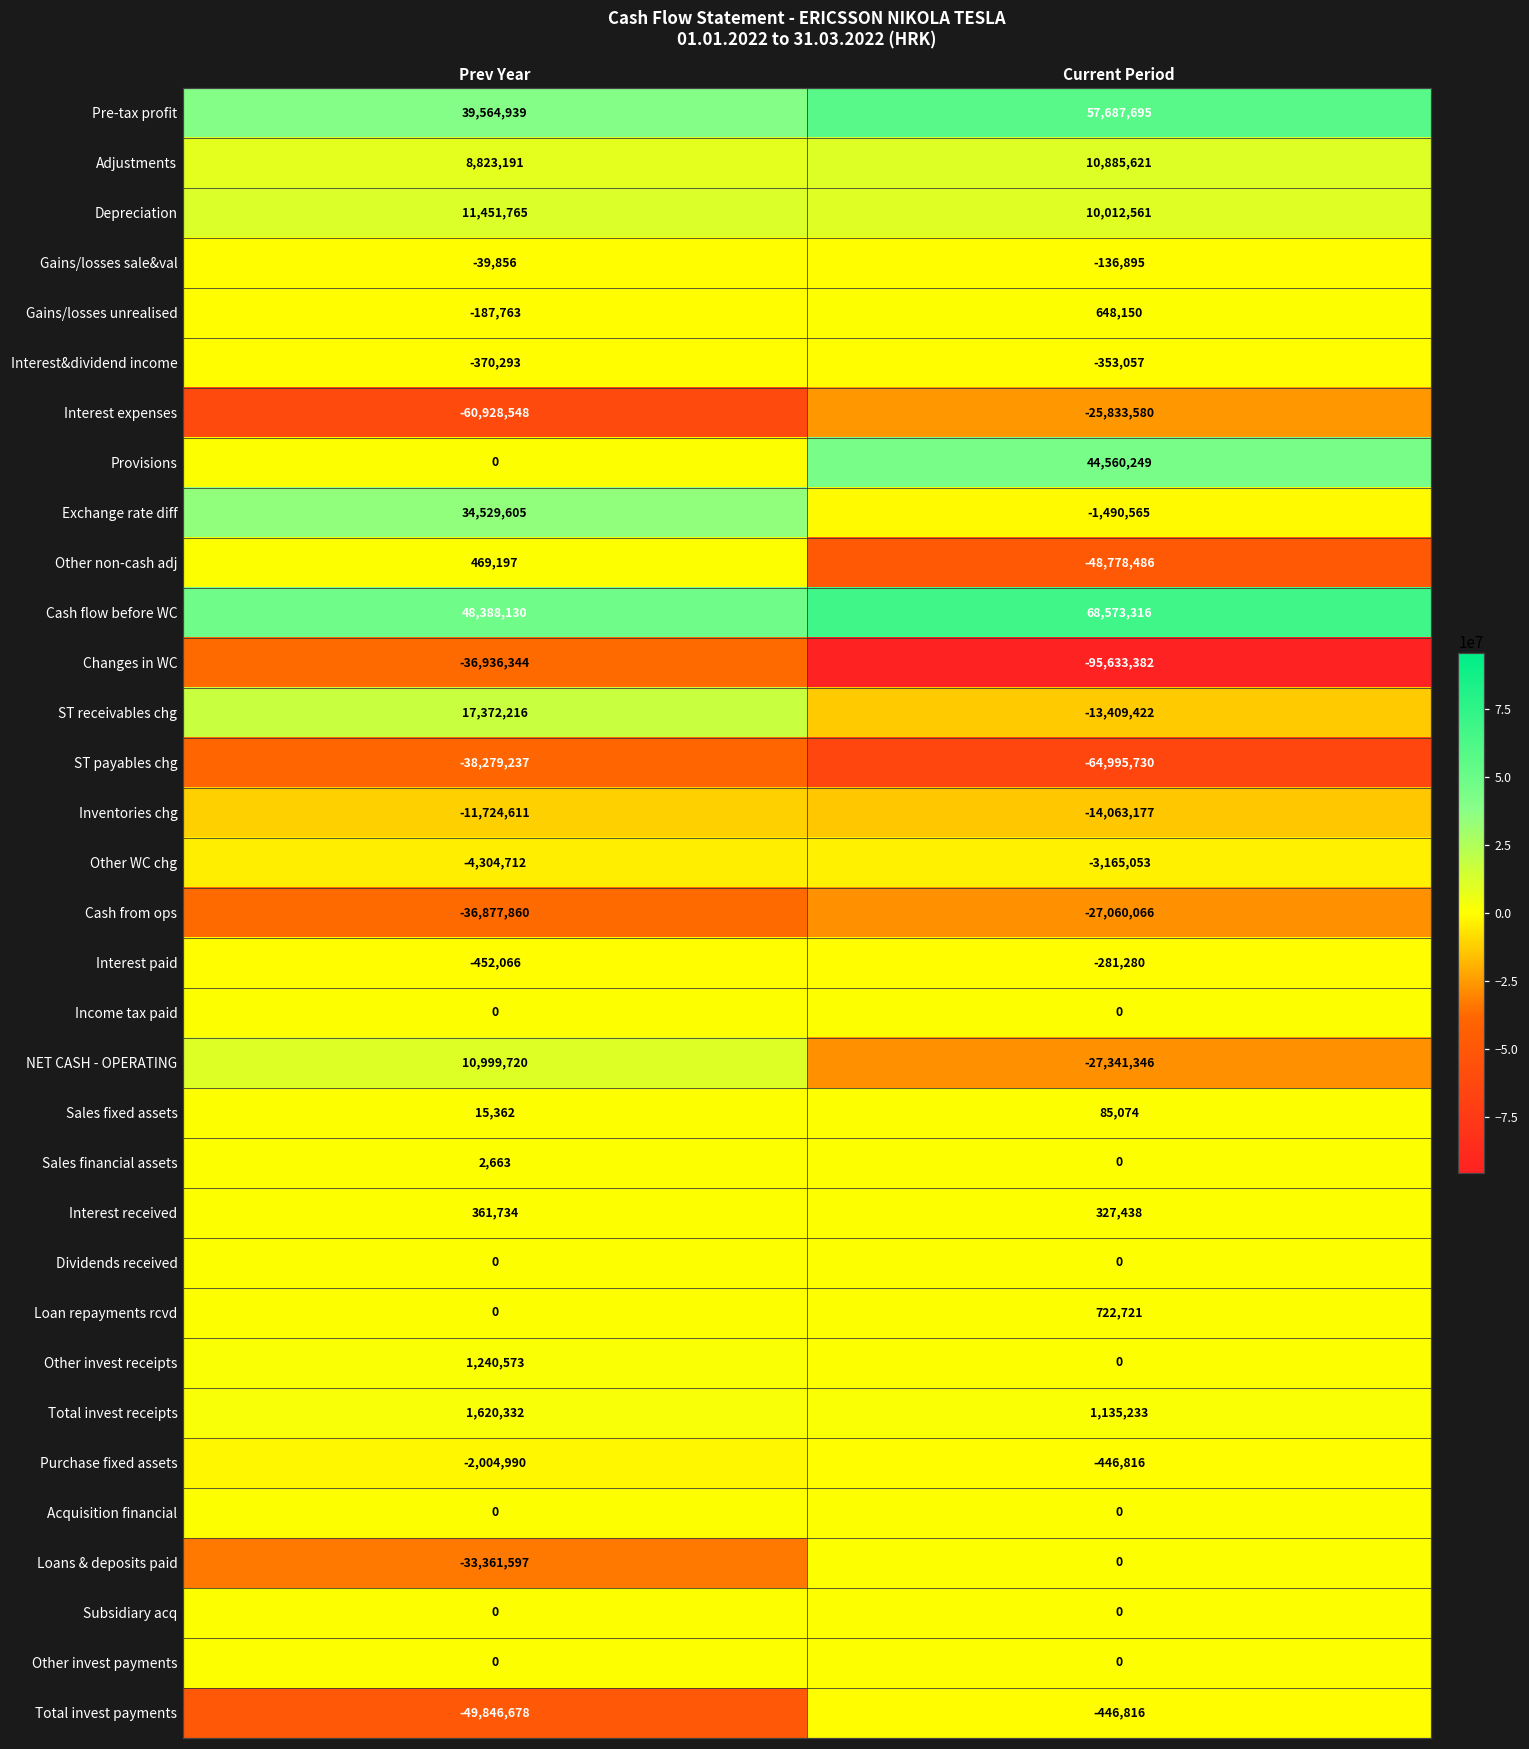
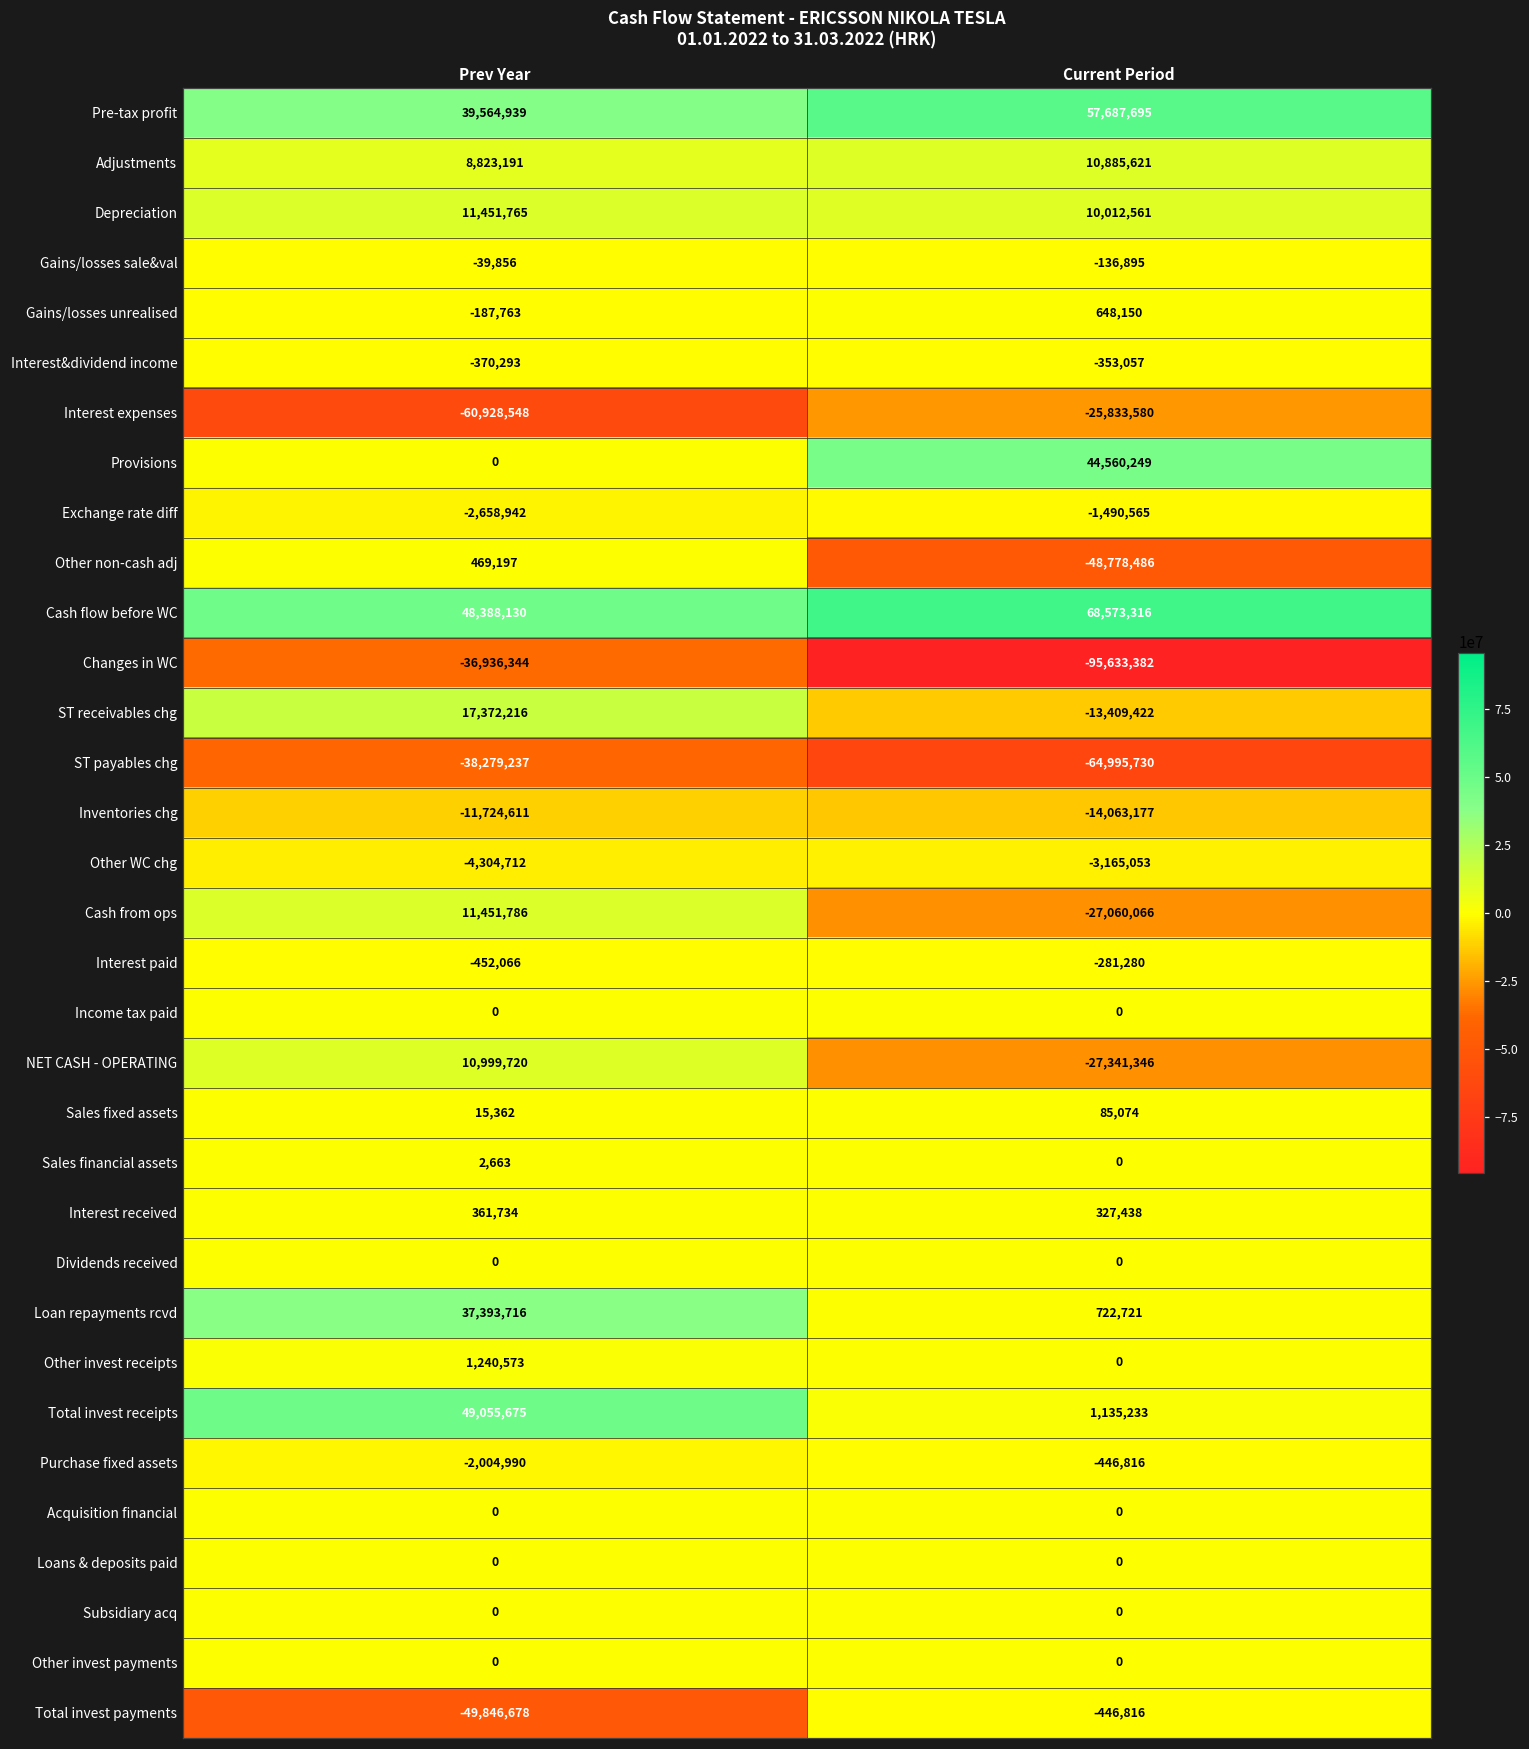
  {
    "Pre-tax profit": {
      "Prev Year": "39,564,939",
      "Current Period": "57,687,695"
    },
    "Adjustments": {
      "Prev Year": "8,823,191",
      "Current Period": "10,885,621"
    },
    "Depreciation": {
      "Prev Year": "11,451,765",
      "Current Period": "10,012,561"
    },
    "Gains/losses sale&val": {
      "Prev Year": "-39,856",
      "Current Period": "-136,895"
    },
    "Gains/losses unrealised": {
      "Prev Year": "-187,763",
      "Current Period": "648,150"
    },
    "Interest&dividend income": {
      "Prev Year": "-370,293",
      "Current Period": "-353,057"
    },
    "Interest expenses": {
      "Prev Year": "-60,928,548",
      "Current Period": "-25,833,580"
    },
    "Provisions": {
      "Prev Year": "0",
      "Current Period": "44,560,249"
    },
    "Exchange rate diff": {
-     "Prev Year": "34,529,605",
+     "Prev Year": "-2,658,942",
      "Current Period": "-1,490,565"
    },
    "Other non-cash adj": {
      "Prev Year": "469,197",
      "Current Period": "-48,778,486"
    },
    "Cash flow before WC": {
      "Prev Year": "48,388,130",
      "Current Period": "68,573,316"
    },
    "Changes in WC": {
      "Prev Year": "-36,936,344",
      "Current Period": "-95,633,382"
    },
    "ST receivables chg": {
      "Prev Year": "17,372,216",
      "Current Period": "-13,409,422"
    },
    "ST payables chg": {
      "Prev Year": "-38,279,237",
      "Current Period": "-64,995,730"
    },
    "Inventories chg": {
      "Prev Year": "-11,724,611",
      "Current Period": "-14,063,177"
    },
    "Other WC chg": {
      "Prev Year": "-4,304,712",
      "Current Period": "-3,165,053"
    },
    "Cash from ops": {
-     "Prev Year": "-36,877,860",
+     "Prev Year": "11,451,786",
      "Current Period": "-27,060,066"
    },
    "Interest paid": {
      "Prev Year": "-452,066",
      "Current Period": "-281,280"
    },
    "Income tax paid": {
      "Prev Year": "0",
      "Current Period": "0"
    },
    "NET CASH - OPERATING": {
      "Prev Year": "10,999,720",
      "Current Period": "-27,341,346"
    },
    "Sales fixed assets": {
      "Prev Year": "15,362",
      "Current Period": "85,074"
    },
    "Sales financial assets": {
      "Prev Year": "2,663",
      "Current Period": "0"
    },
    "Interest received": {
      "Prev Year": "361,734",
      "Current Period": "327,438"
    },
    "Dividends received": {
      "Prev Year": "0",
      "Current Period": "0"
    },
    "Loan repayments rcvd": {
-     "Prev Year": "0",
+     "Prev Year": "37,393,716",
      "Current Period": "722,721"
    },
    "Other invest receipts": {
      "Prev Year": "1,240,573",
      "Current Period": "0"
    },
    "Total invest receipts": {
-     "Prev Year": "1,620,332",
+     "Prev Year": "49,055,675",
      "Current Period": "1,135,233"
    },
    "Purchase fixed assets": {
      "Prev Year": "-2,004,990",
      "Current Period": "-446,816"
    },
    "Acquisition financial": {
      "Prev Year": "0",
      "Current Period": "0"
    },
    "Loans & deposits paid": {
-     "Prev Year": "-33,361,597",
+     "Prev Year": "0",
      "Current Period": "0"
    },
    "Subsidiary acq": {
      "Prev Year": "0",
      "Current Period": "0"
    },
    "Other invest payments": {
      "Prev Year": "0",
      "Current Period": "0"
    },
    "Total invest payments": {
      "Prev Year": "-49,846,678",
      "Current Period": "-446,816"
    }
  }
